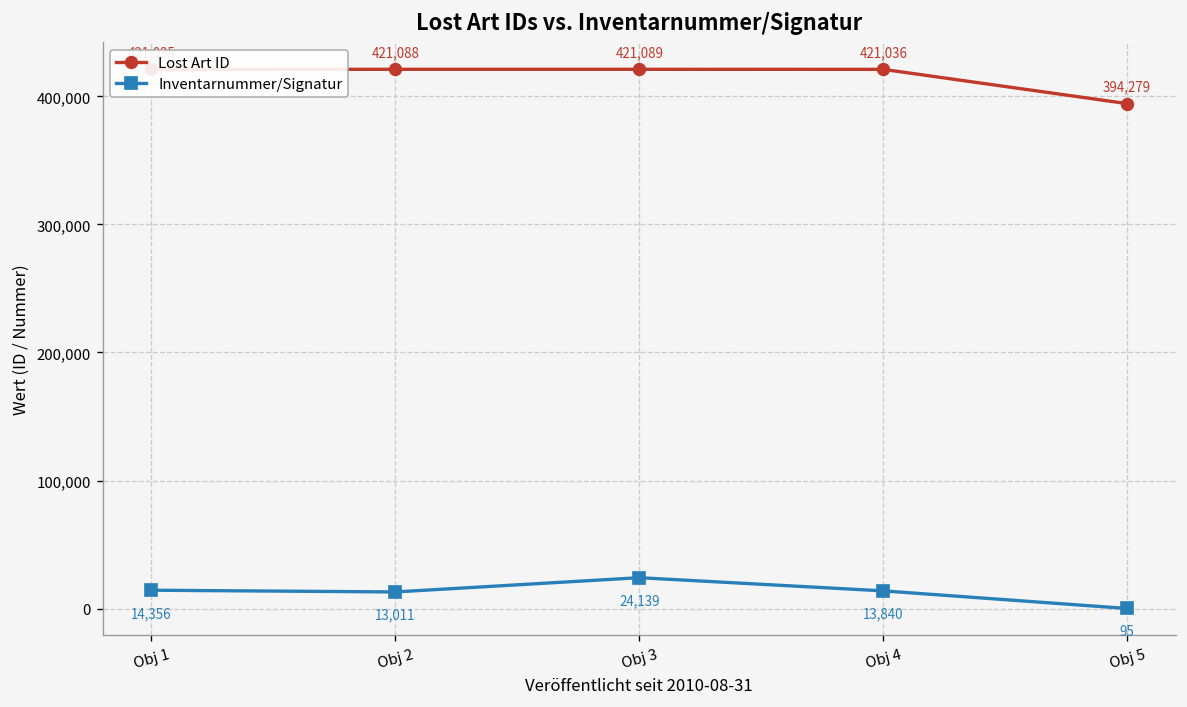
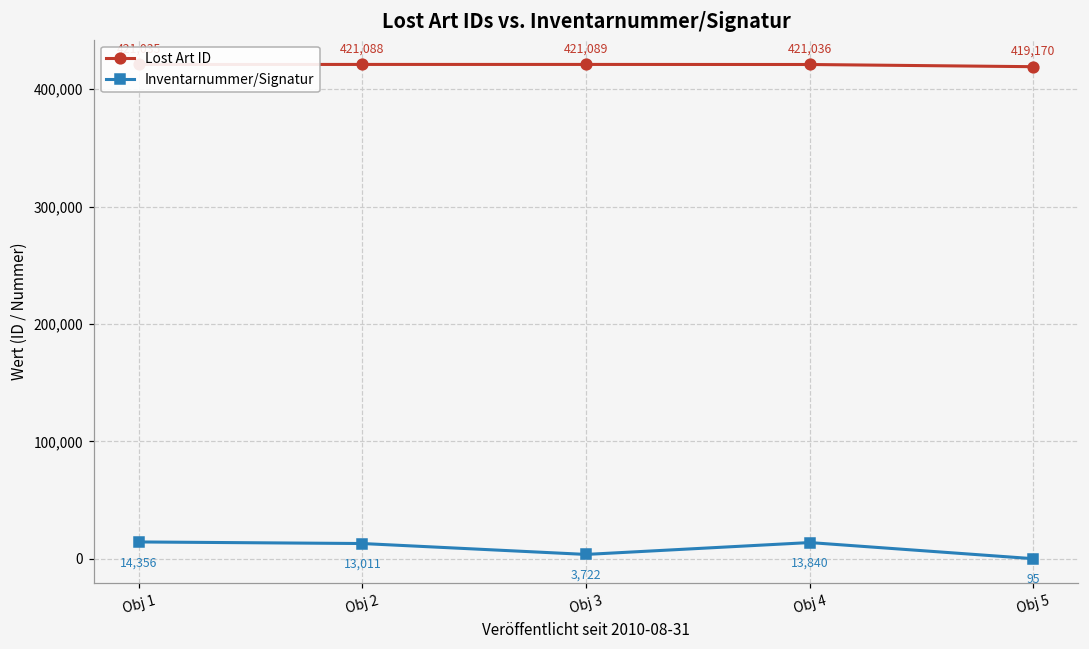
  {
    "Lost Art ID": {
      "Obj 2": "421,088",
      "Obj 3": "421,089",
      "Obj 4": "421,036",
-     "Obj 5": "394,279"
+     "Obj 5": "419,170"
    },
    "Inventarnummer/Signatur": {
      "Obj 1": "14,356",
      "Obj 2": "13,011",
-     "Obj 3": "24,139",
+     "Obj 3": "3,722",
      "Obj 4": "13,840",
      "Obj 5": "95"
    }
  }
